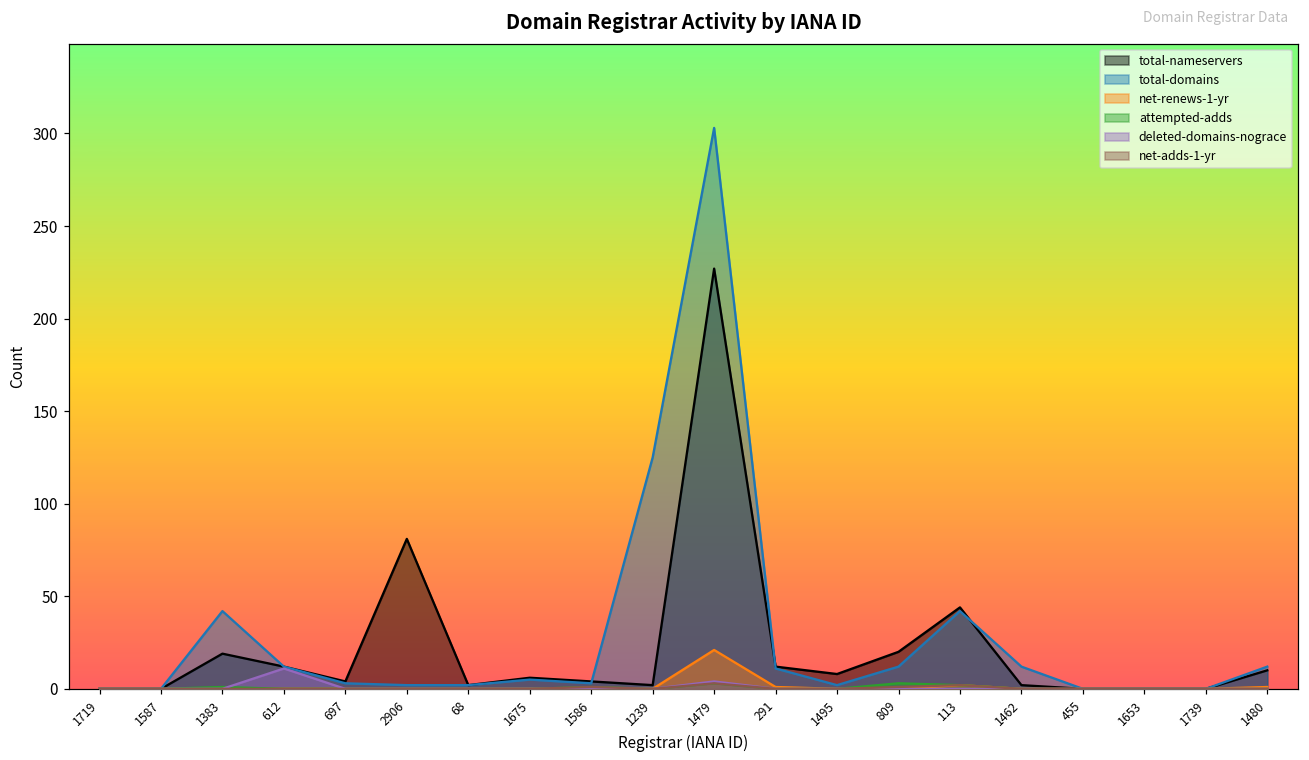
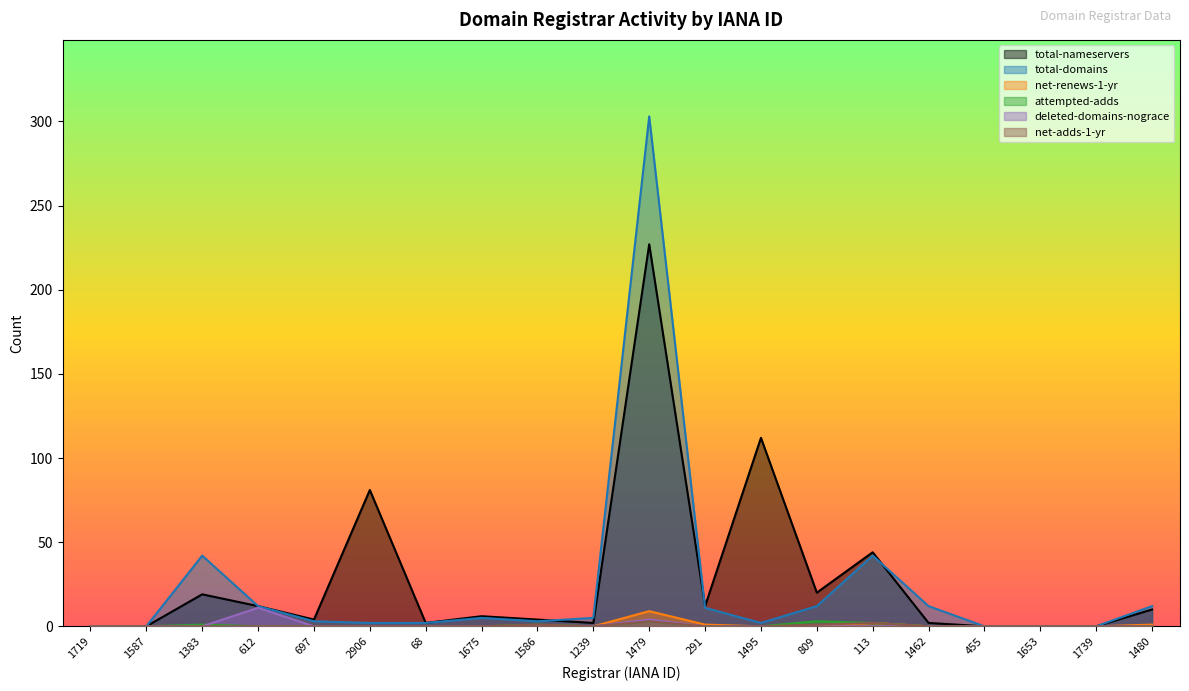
  {
    "total-nameservers": {
      "1383": 19,
      "2906": 81,
      "1239": 2,
      "1479": 227,
-     "1495": 8,
+     "1495": 112,
      "809": 20,
      "113": 44,
      "1462": 2,
      "1480": 10
    },
    "total-domains": {
      "1383": 42,
      "2906": 2,
-     "1239": 125,
+     "1239": 5,
      "1479": 303,
      "1495": 2,
      "809": 12,
      "113": 42,
      "1462": 12,
      "1480": 12
    },
    "net-renews-1-yr": {
-     "1479": 21
+     "1479": 9
    },
    "attempted-adds": {
      "809": 3
    },
    "deleted-domains-nograce": {
      "113": 0
    }
  }
